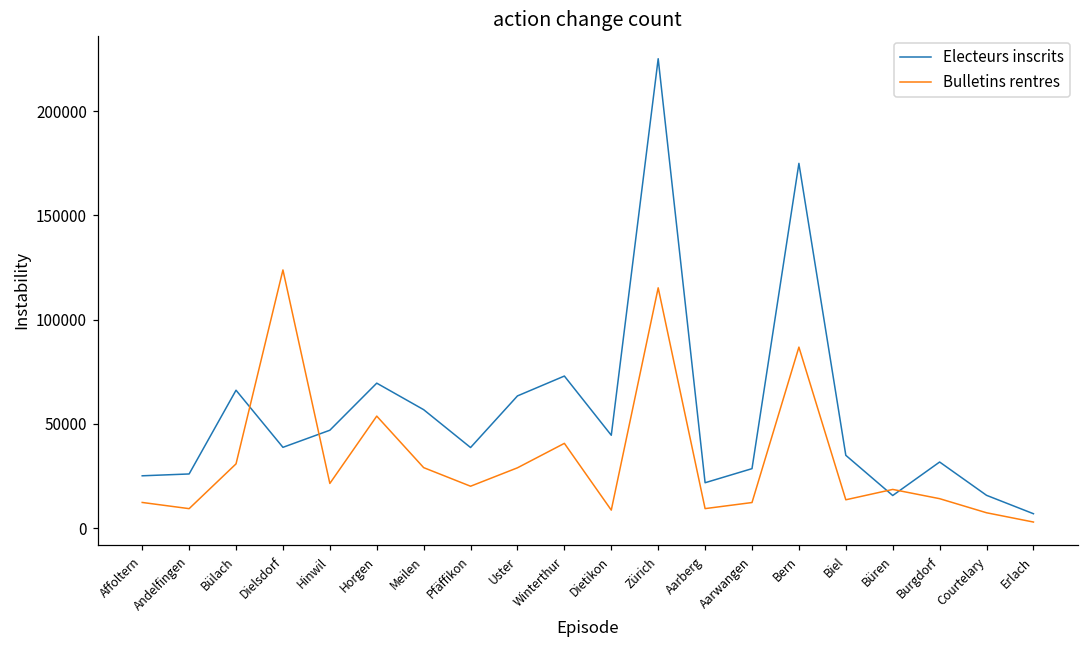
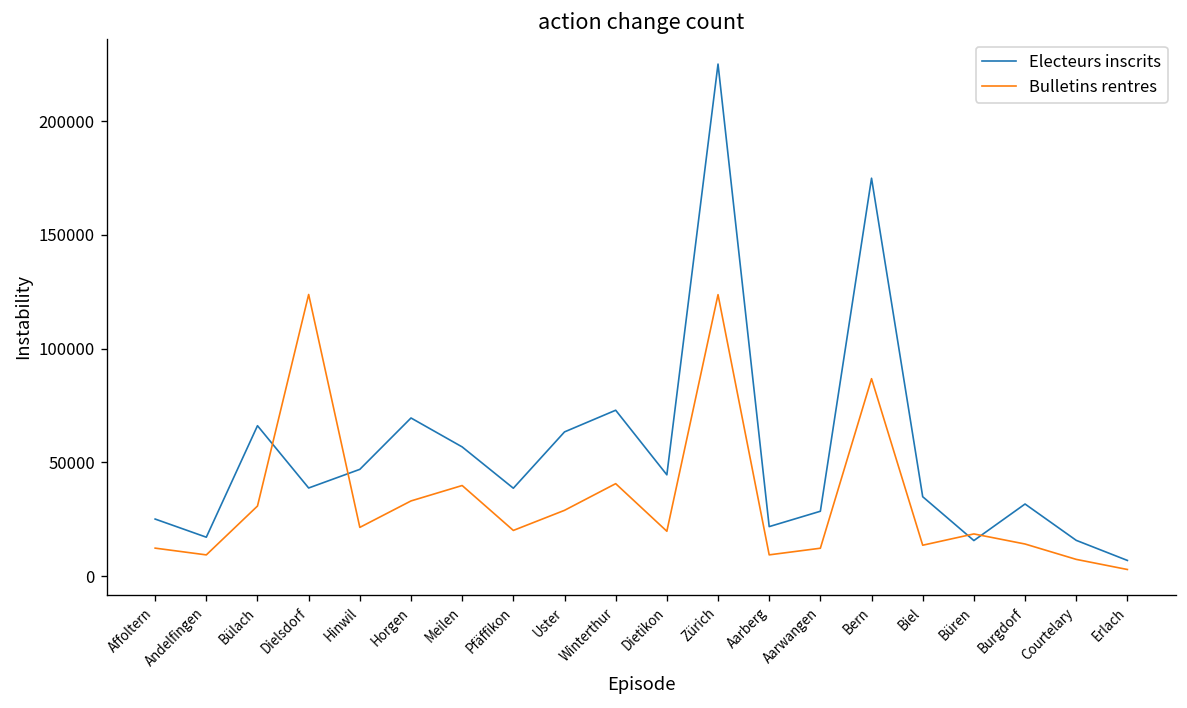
  {
    "Electeurs inscrits": {
      "Affoltern": 25000,
-     "Andelfingen": 26000,
+     "Andelfingen": 17000,
      "Bülach": 66000,
      "Dielsdorf": 39000,
      "Hinwil": 47000,
      "Horgen": 70000,
      "Meilen": 57000,
      "Pfäffikon": 39000,
      "Uster": 63000,
      "Winterthur": 73000,
      "Dietikon": 45000,
      "Zürich": 225000,
      "Aarberg": 22000,
      "Aarwangen": 29000,
      "Bern": 175000,
      "Biel": 35000,
      "Büren": 16000,
      "Burgdorf": 32000,
      "Courtelary": 16000,
      "Erlach": 7000
    },
    "Bulletins rentres": {
      "Affoltern": 12000,
      "Andelfingen": 9000,
      "Bülach": 31000,
      "Dielsdorf": 124000,
      "Hinwil": 21000,
-     "Horgen": 54000,
-     "Meilen": 29000,
+     "Horgen": 33000,
+     "Meilen": 40000,
      "Pfäffikon": 20000,
      "Uster": 29000,
      "Winterthur": 41000,
-     "Dietikon": 9000,
-     "Zürich": 115000,
+     "Dietikon": 20000,
+     "Zürich": 124000,
      "Aarberg": 9000,
      "Aarwangen": 12000,
      "Bern": 87000,
      "Biel": 14000,
      "Büren": 19000,
      "Burgdorf": 14000,
      "Courtelary": 7000,
      "Erlach": 3000
    }
  }
